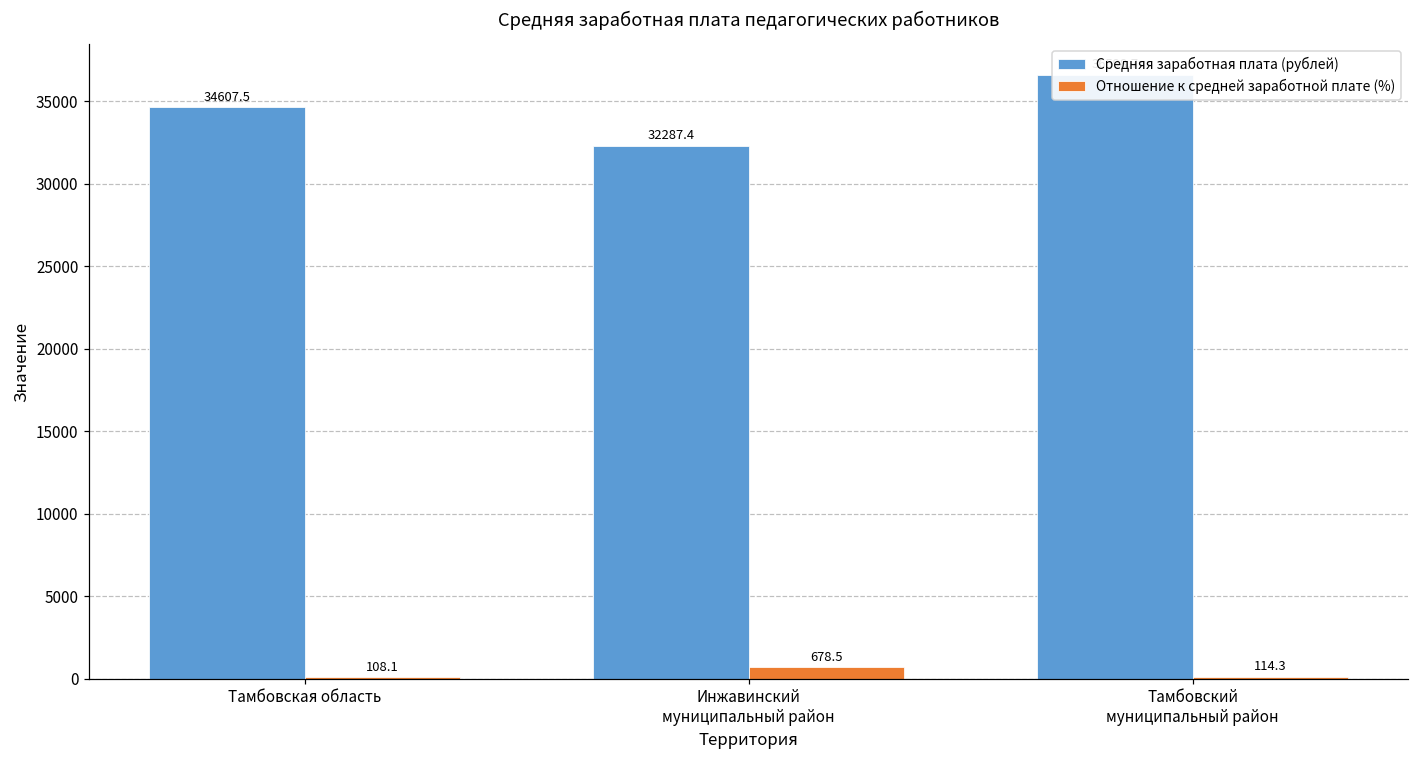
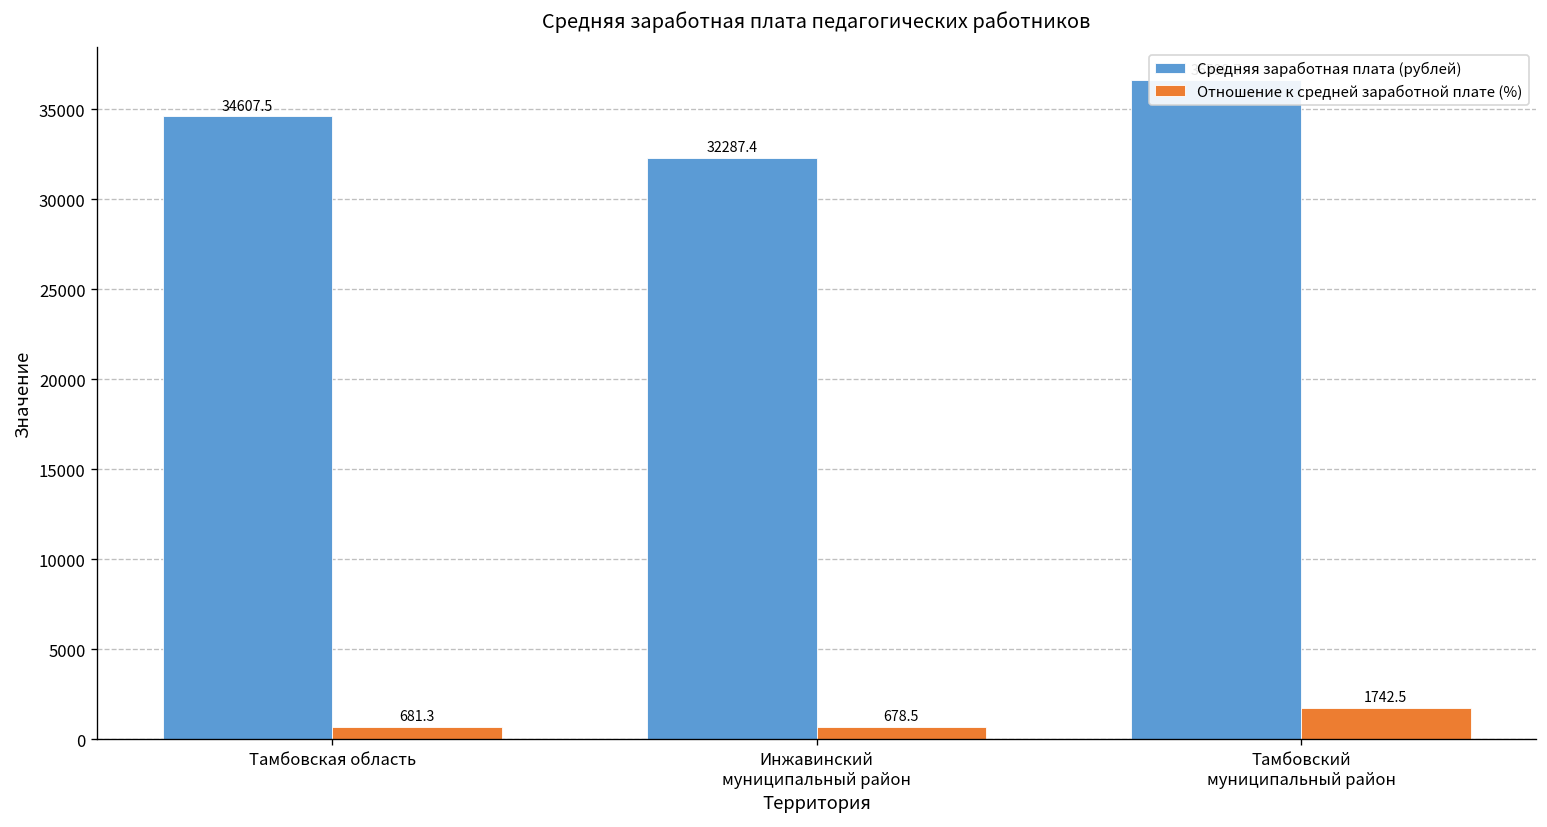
  {
    "Средняя заработная плата (рублей)": {
      "Тамбовская область": 34607.5,
      "Инжавинский муниципальный район": 32287.4
    },
    "Отношение к средней заработной плате (%)": {
-     "Тамбовская область": 108.1,
+     "Тамбовская область": 681.3,
      "Инжавинский муниципальный район": 678.5,
-     "Тамбовский муниципальный район": 114.3
+     "Тамбовский муниципальный район": 1742.5
    }
  }
